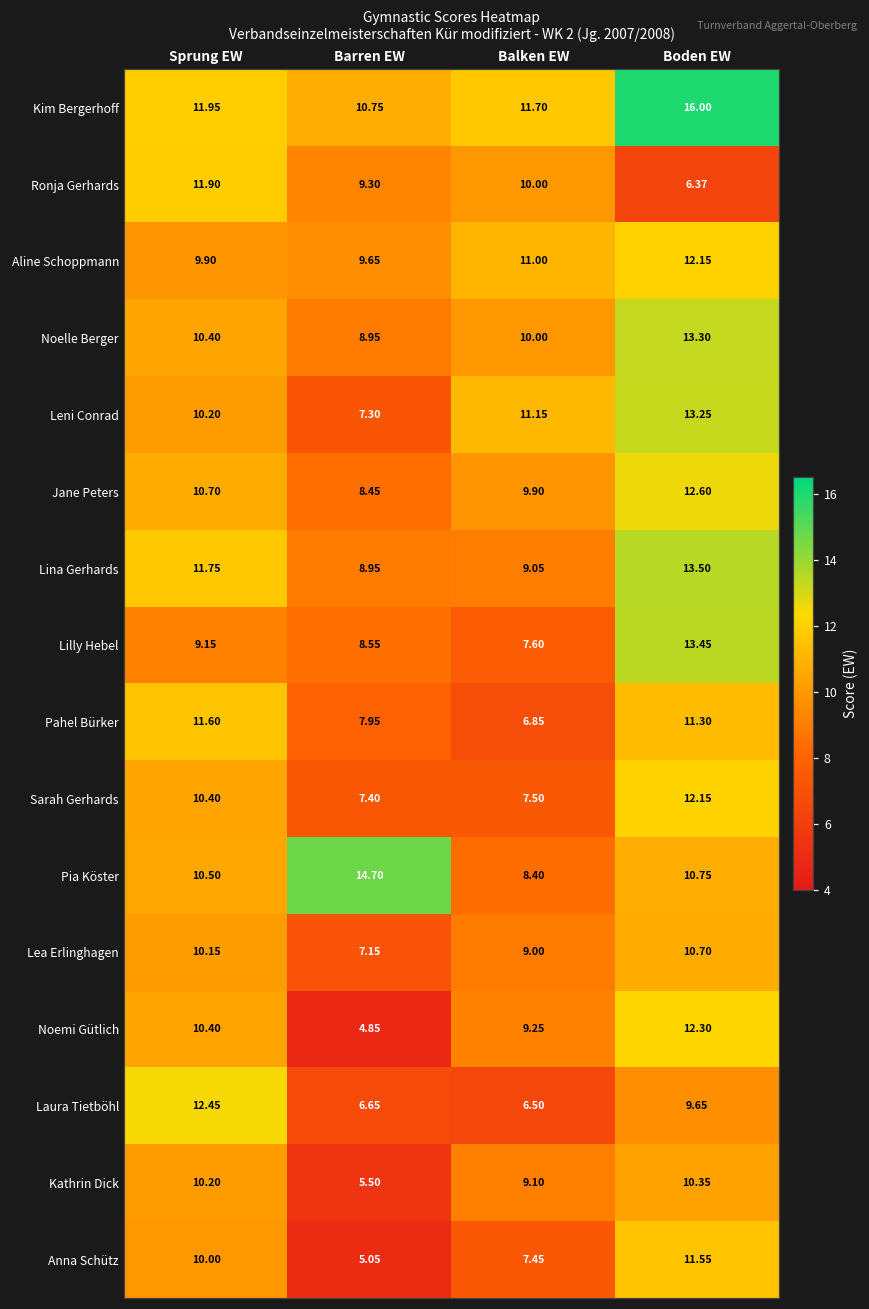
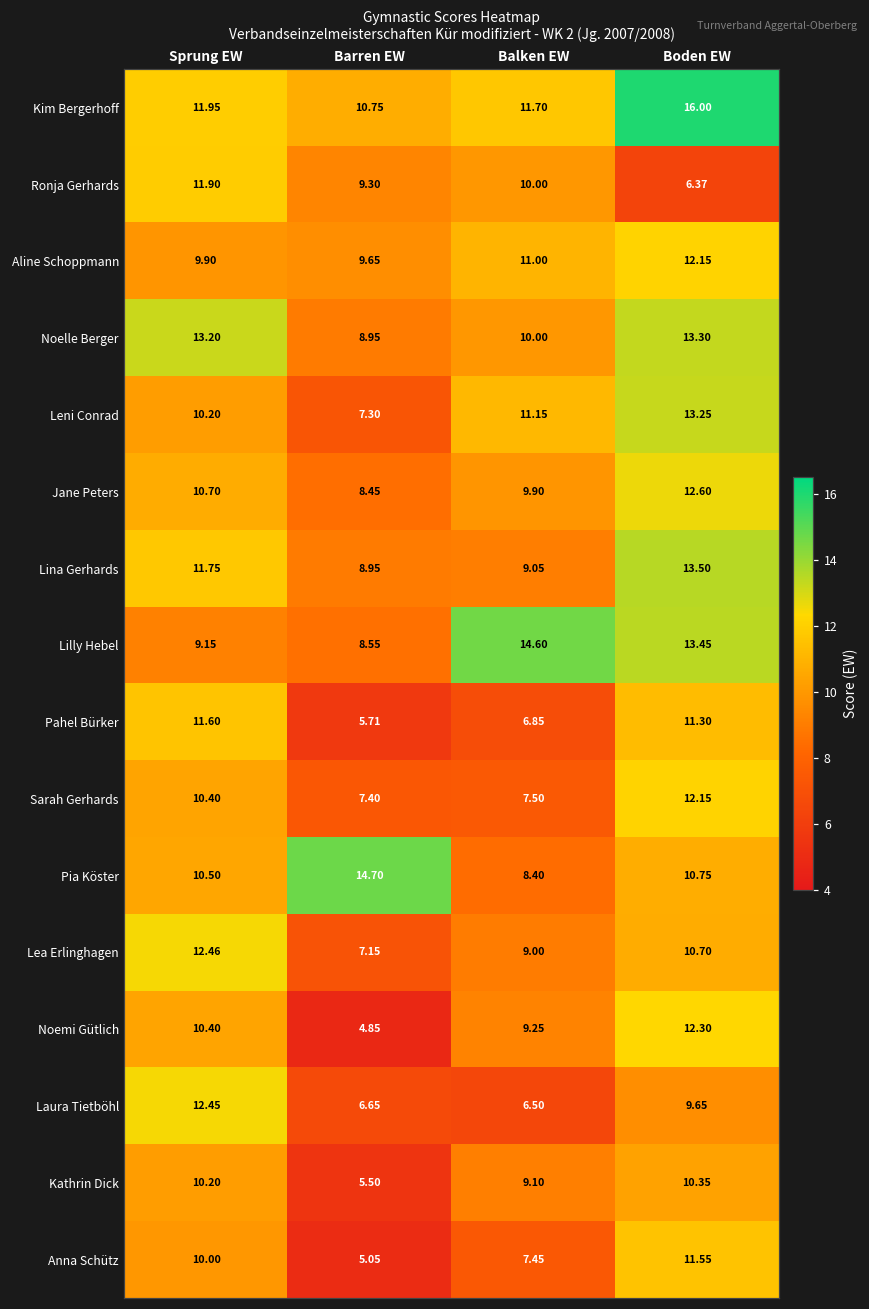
  {
    "Kim Bergerhoff": {
      "Sprung EW": 11.95,
      "Barren EW": 10.75,
      "Balken EW": 11.70,
      "Boden EW": 16.00
    },
    "Ronja Gerhards": {
      "Sprung EW": 11.90,
      "Barren EW": 9.30,
      "Balken EW": 10.00,
      "Boden EW": 6.37
    },
    "Aline Schoppmann": {
      "Sprung EW": 9.90,
      "Barren EW": 9.65,
      "Balken EW": 11.00,
      "Boden EW": 12.15
    },
    "Noelle Berger": {
-     "Sprung EW": 10.40,
+     "Sprung EW": 13.20,
      "Barren EW": 8.95,
      "Balken EW": 10.00,
      "Boden EW": 13.30
    },
    "Leni Conrad": {
      "Sprung EW": 10.20,
      "Barren EW": 7.30,
      "Balken EW": 11.15,
      "Boden EW": 13.25
    },
    "Jane Peters": {
      "Sprung EW": 10.70,
      "Barren EW": 8.45,
      "Balken EW": 9.90,
      "Boden EW": 12.60
    },
    "Lina Gerhards": {
      "Sprung EW": 11.75,
      "Barren EW": 8.95,
      "Balken EW": 9.05,
      "Boden EW": 13.50
    },
    "Lilly Hebel": {
      "Sprung EW": 9.15,
      "Barren EW": 8.55,
-     "Balken EW": 7.60,
+     "Balken EW": 14.60,
      "Boden EW": 13.45
    },
    "Pahel Bürker": {
      "Sprung EW": 11.60,
-     "Barren EW": 7.95,
+     "Barren EW": 5.71,
      "Balken EW": 6.85,
      "Boden EW": 11.30
    },
    "Sarah Gerhards": {
      "Sprung EW": 10.40,
      "Barren EW": 7.40,
      "Balken EW": 7.50,
      "Boden EW": 12.15
    },
    "Pia Köster": {
      "Sprung EW": 10.50,
      "Barren EW": 14.70,
      "Balken EW": 8.40,
      "Boden EW": 10.75
    },
    "Lea Erlinghagen": {
-     "Sprung EW": 10.15,
+     "Sprung EW": 12.46,
      "Barren EW": 7.15,
      "Balken EW": 9.00,
      "Boden EW": 10.70
    },
    "Noemi Gütlich": {
      "Sprung EW": 10.40,
      "Barren EW": 4.85,
      "Balken EW": 9.25,
      "Boden EW": 12.30
    },
    "Laura Tietböhl": {
      "Sprung EW": 12.45,
      "Barren EW": 6.65,
      "Balken EW": 6.50,
      "Boden EW": 9.65
    },
    "Kathrin Dick": {
      "Sprung EW": 10.20,
      "Barren EW": 5.50,
      "Balken EW": 9.10,
      "Boden EW": 10.35
    },
    "Anna Schütz": {
      "Sprung EW": 10.00,
      "Barren EW": 5.05,
      "Balken EW": 7.45,
      "Boden EW": 11.55
    }
  }
